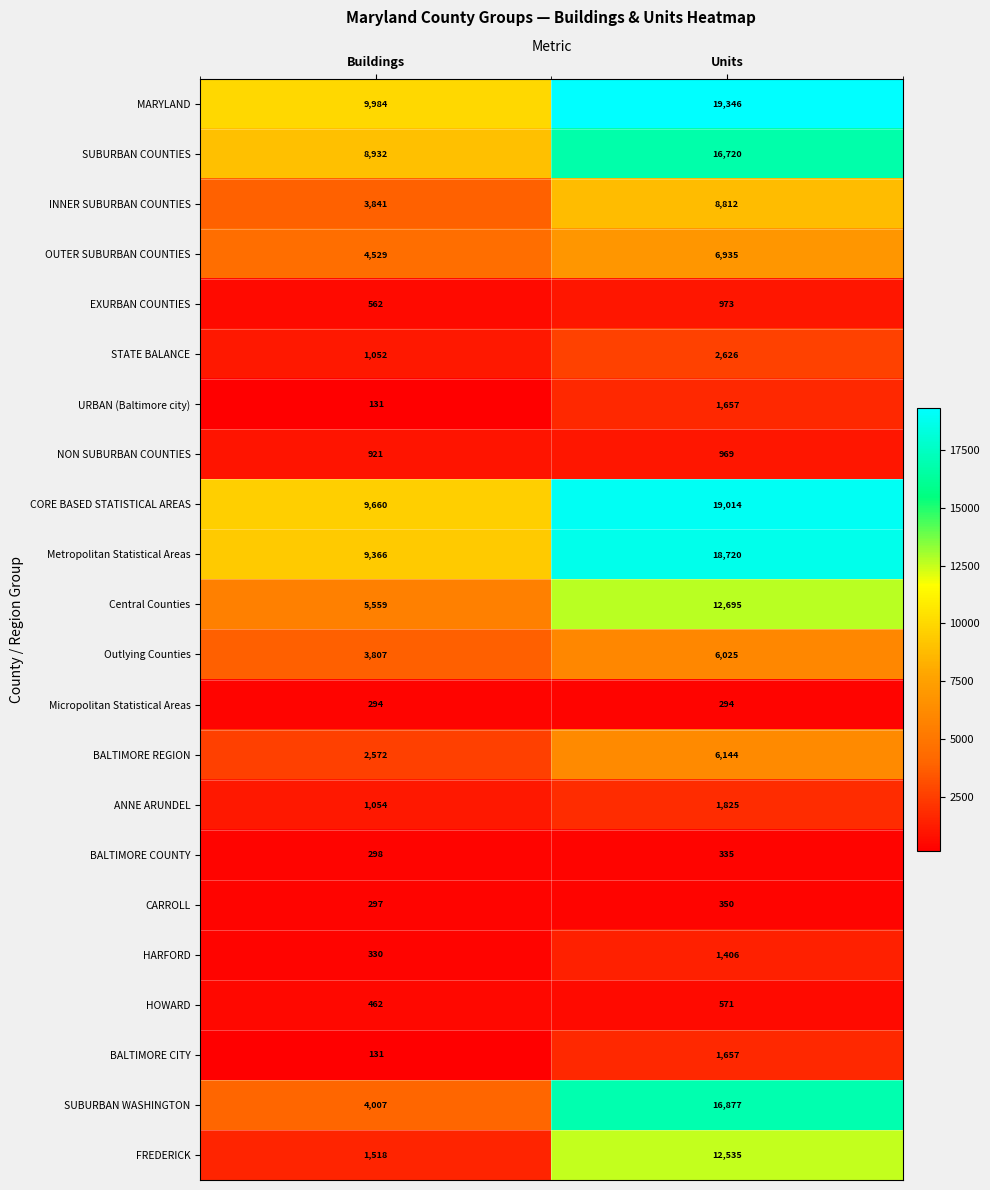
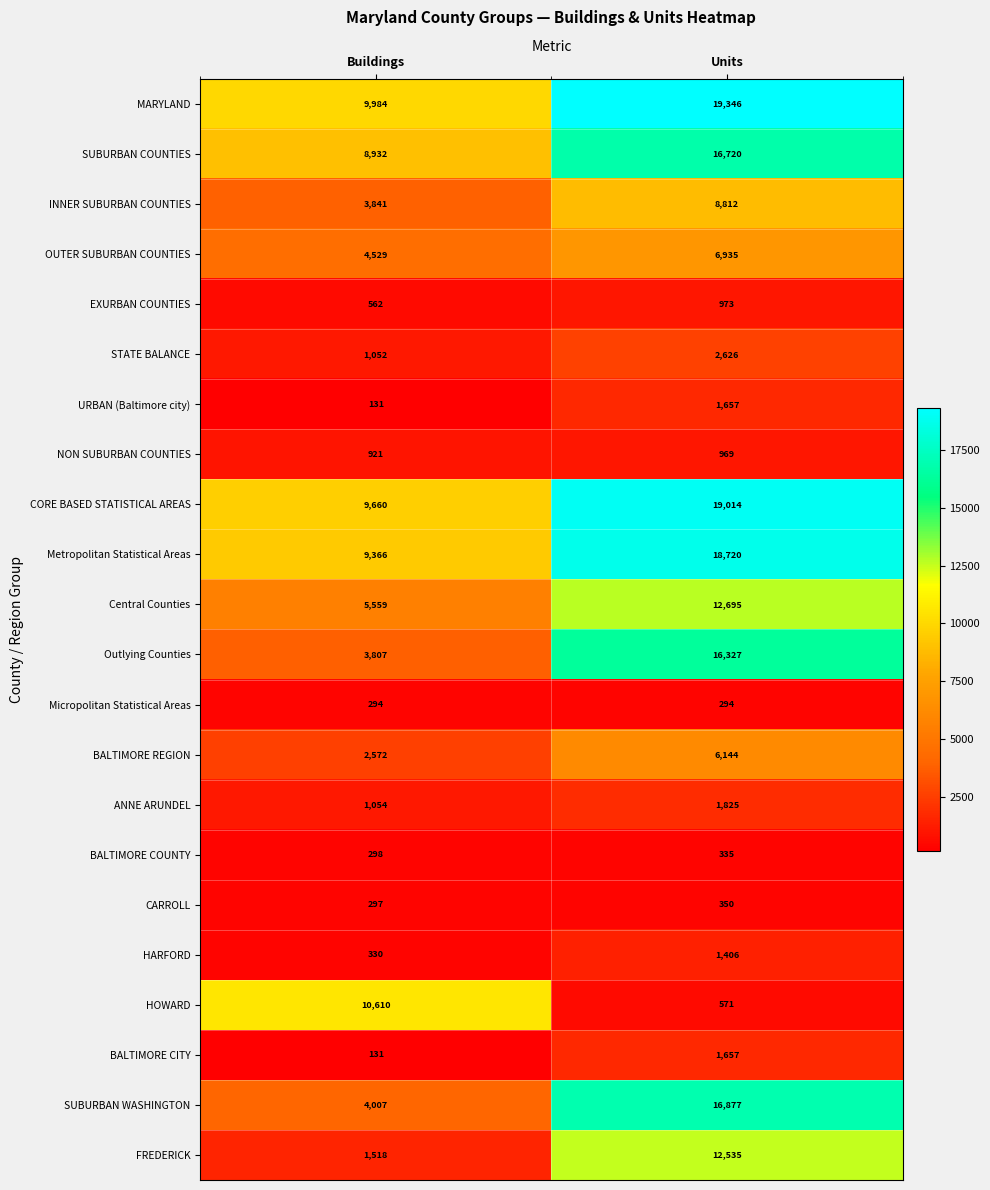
  {
    "MARYLAND": {
      "Buildings": "9,984",
      "Units": "19,346"
    },
    "SUBURBAN COUNTIES": {
      "Buildings": "8,932",
      "Units": "16,720"
    },
    "INNER SUBURBAN COUNTIES": {
      "Buildings": "3,841",
      "Units": "8,812"
    },
    "OUTER SUBURBAN COUNTIES": {
      "Buildings": "4,529",
      "Units": "6,935"
    },
    "EXURBAN COUNTIES": {
      "Buildings": "562",
      "Units": "973"
    },
    "STATE BALANCE": {
      "Buildings": "1,052",
      "Units": "2,626"
    },
    "URBAN (Baltimore city)": {
      "Buildings": "131",
      "Units": "1,657"
    },
    "NON SUBURBAN COUNTIES": {
      "Buildings": "921",
      "Units": "969"
    },
    "CORE BASED STATISTICAL AREAS": {
      "Buildings": "9,660",
      "Units": "19,014"
    },
    "Metropolitan Statistical Areas": {
      "Buildings": "9,366",
      "Units": "18,720"
    },
    "Central Counties": {
      "Buildings": "5,559",
      "Units": "12,695"
    },
    "Outlying Counties": {
      "Buildings": "3,807",
-     "Units": "6,025"
+     "Units": "16,327"
    },
    "Micropolitan Statistical Areas": {
      "Buildings": "294",
      "Units": "294"
    },
    "BALTIMORE REGION": {
      "Buildings": "2,572",
      "Units": "6,144"
    },
    "ANNE ARUNDEL": {
      "Buildings": "1,054",
      "Units": "1,825"
    },
    "BALTIMORE COUNTY": {
      "Buildings": "298",
      "Units": "335"
    },
    "CARROLL": {
      "Buildings": "297",
      "Units": "350"
    },
    "HARFORD": {
      "Buildings": "330",
      "Units": "1,406"
    },
    "HOWARD": {
-     "Buildings": "462",
+     "Buildings": "10,610",
      "Units": "571"
    },
    "BALTIMORE CITY": {
      "Buildings": "131",
      "Units": "1,657"
    },
    "SUBURBAN WASHINGTON": {
      "Buildings": "4,007",
      "Units": "16,877"
    },
    "FREDERICK": {
      "Buildings": "1,518",
      "Units": "12,535"
    }
  }
